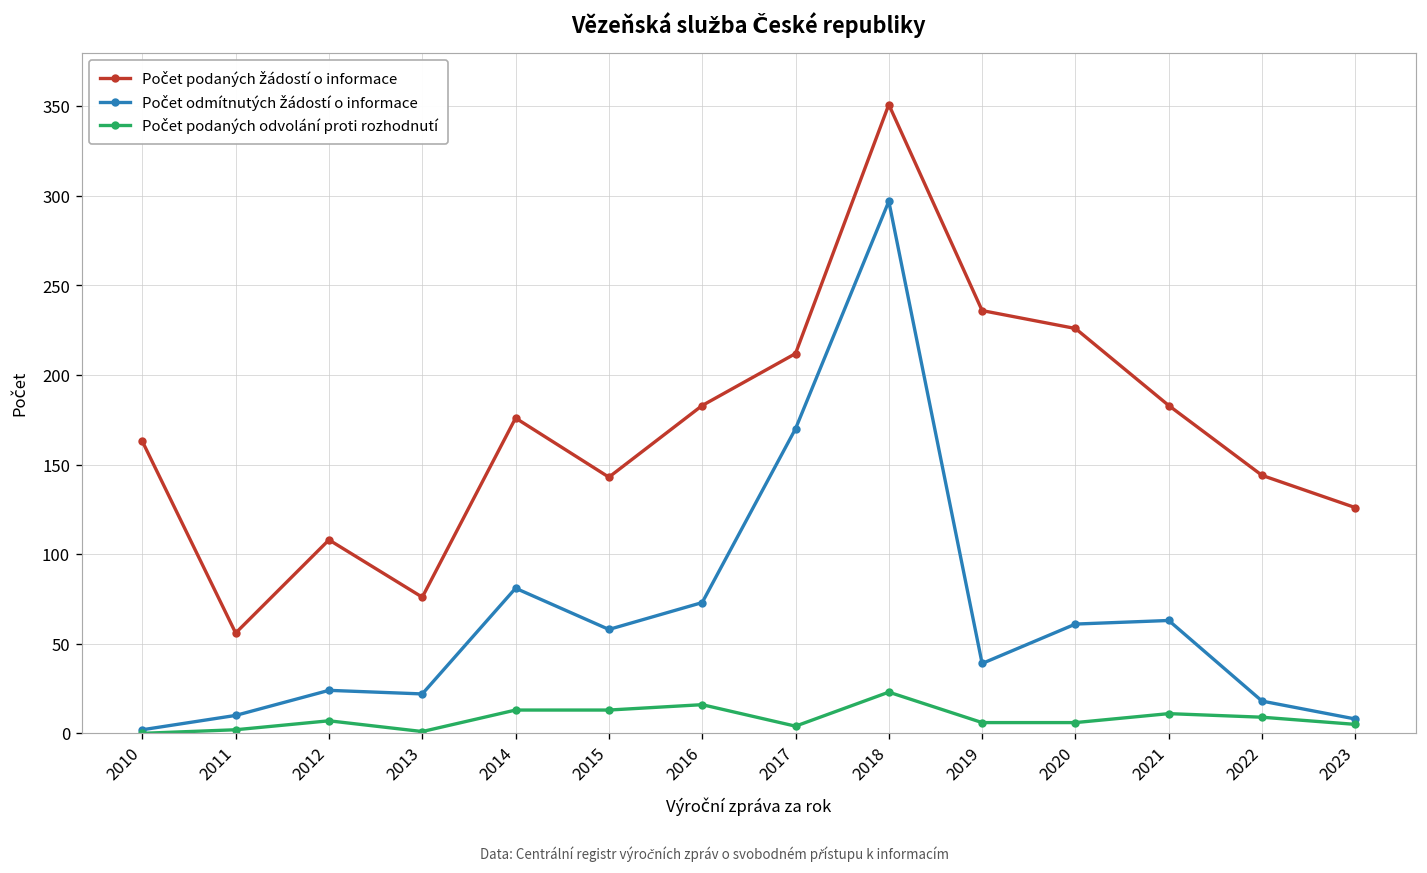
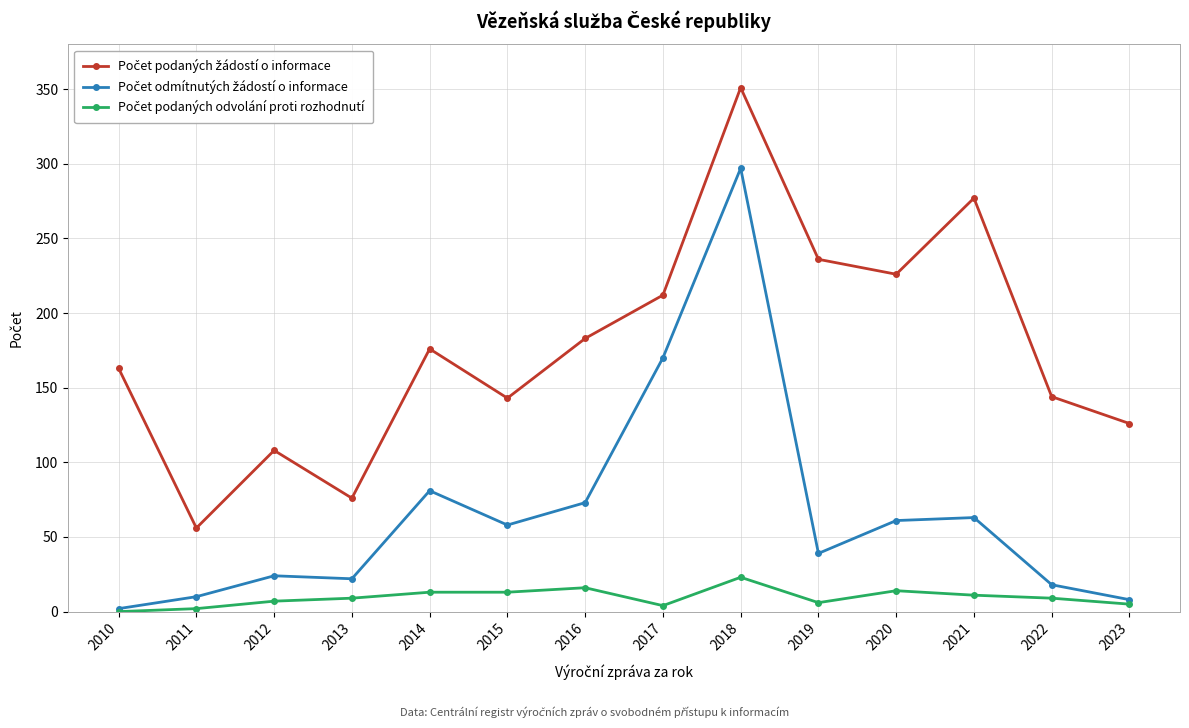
  {
    "Počet podaných žádostí o informace": {
      "2010": 163,
      "2011": 56,
      "2012": 108,
      "2013": 76,
      "2014": 176,
      "2015": 143,
      "2016": 183,
      "2017": 212,
      "2018": 351,
      "2019": 236,
      "2020": 226,
-     "2021": 183,
+     "2021": 277,
      "2022": 144,
      "2023": 126
    },
    "Počet odmítnutých žádostí o informace": {
      "2010": 2,
      "2011": 10,
      "2012": 24,
      "2013": 22,
      "2014": 81,
      "2015": 58,
      "2016": 73,
      "2017": 170,
      "2018": 297,
      "2019": 39,
      "2020": 61,
      "2021": 63,
      "2022": 18,
      "2023": 8
    },
    "Počet podaných odvolání proti rozhodnutí": {
      "2010": 0,
      "2011": 2,
      "2012": 7,
-     "2013": 1,
+     "2013": 9,
      "2014": 13,
      "2015": 13,
      "2016": 16,
      "2017": 4,
      "2018": 23,
      "2019": 6,
-     "2020": 6,
+     "2020": 14,
      "2021": 11,
      "2022": 9,
      "2023": 5
    }
  }
